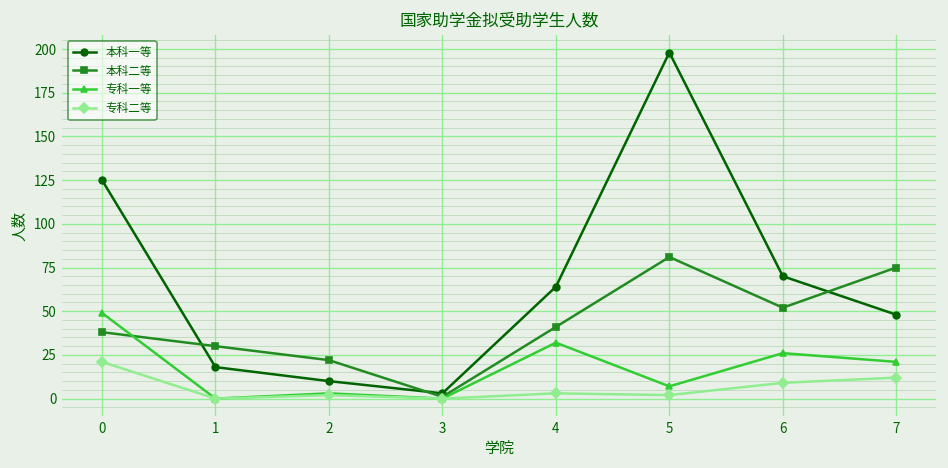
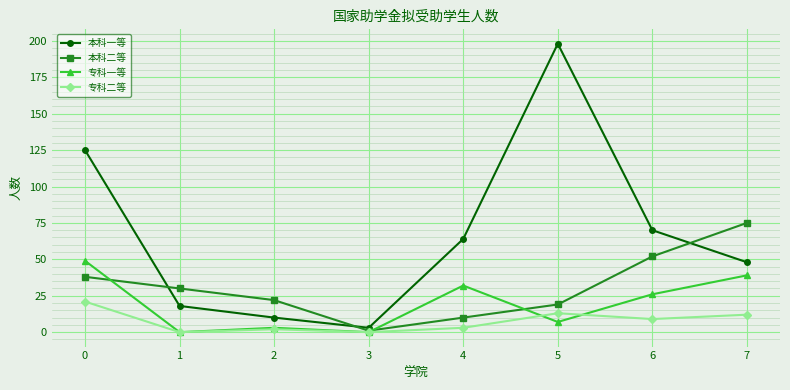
  {
    "本科一等": {
      "0": 125,
      "1": 18,
      "2": 10,
      "3": 3,
      "4": 64,
      "5": 198,
      "6": 70,
      "7": 48
    },
    "本科二等": {
      "0": 38,
      "1": 30,
      "2": 22,
-     "4": 41,
-     "5": 81,
+     "4": 10,
+     "5": 19,
      "6": 52,
      "7": 75
    },
    "专科一等": {
      "0": 49,
      "4": 32,
      "5": 7,
      "6": 26,
-     "7": 21
+     "7": 39
    },
    "专科二等": {
      "0": 21,
      "4": 3,
-     "5": 2,
+     "5": 13,
      "6": 9,
      "7": 12
    }
  }
